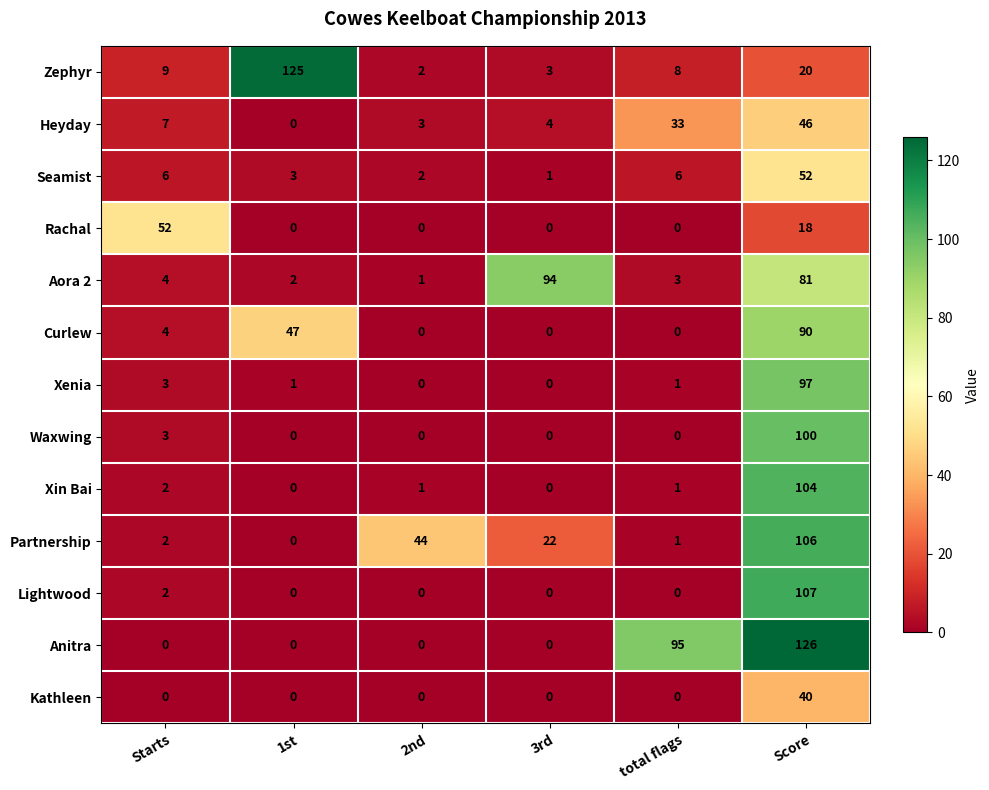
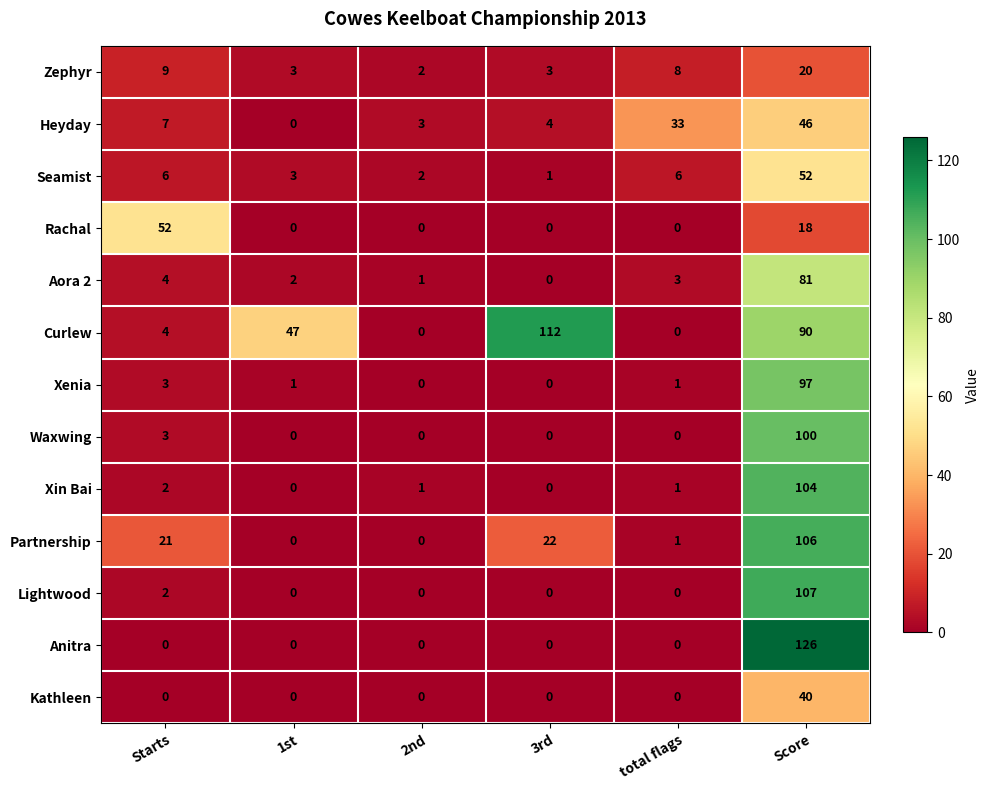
  {
    "Zephyr": {
      "Starts": 9,
-     "1st": 125,
+     "1st": 3,
      "2nd": 2,
      "3rd": 3,
      "total flags": 8,
      "Score": 20
    },
    "Heyday": {
      "Starts": 7,
      "1st": 0,
      "2nd": 3,
      "3rd": 4,
      "total flags": 33,
      "Score": 46
    },
    "Seamist": {
      "Starts": 6,
      "1st": 3,
      "2nd": 2,
      "3rd": 1,
      "total flags": 6,
      "Score": 52
    },
    "Rachal": {
      "Starts": 52,
      "1st": 0,
      "2nd": 0,
      "3rd": 0,
      "total flags": 0,
      "Score": 18
    },
    "Aora 2": {
      "Starts": 4,
      "1st": 2,
      "2nd": 1,
-     "3rd": 94,
+     "3rd": 0,
      "total flags": 3,
      "Score": 81
    },
    "Curlew": {
      "Starts": 4,
      "1st": 47,
      "2nd": 0,
-     "3rd": 0,
+     "3rd": 112,
      "total flags": 0,
      "Score": 90
    },
    "Xenia": {
      "Starts": 3,
      "1st": 1,
      "2nd": 0,
      "3rd": 0,
      "total flags": 1,
      "Score": 97
    },
    "Waxwing": {
      "Starts": 3,
      "1st": 0,
      "2nd": 0,
      "3rd": 0,
      "total flags": 0,
      "Score": 100
    },
    "Xin Bai": {
      "Starts": 2,
      "1st": 0,
      "2nd": 1,
      "3rd": 0,
      "total flags": 1,
      "Score": 104
    },
    "Partnership": {
-     "Starts": 2,
+     "Starts": 21,
      "1st": 0,
-     "2nd": 44,
+     "2nd": 0,
      "3rd": 22,
      "total flags": 1,
      "Score": 106
    },
    "Lightwood": {
      "Starts": 2,
      "1st": 0,
      "2nd": 0,
      "3rd": 0,
      "total flags": 0,
      "Score": 107
    },
    "Anitra": {
      "Starts": 0,
      "1st": 0,
      "2nd": 0,
      "3rd": 0,
-     "total flags": 95,
+     "total flags": 0,
      "Score": 126
    },
    "Kathleen": {
      "Starts": 0,
      "1st": 0,
      "2nd": 0,
      "3rd": 0,
      "total flags": 0,
      "Score": 40
    }
  }
